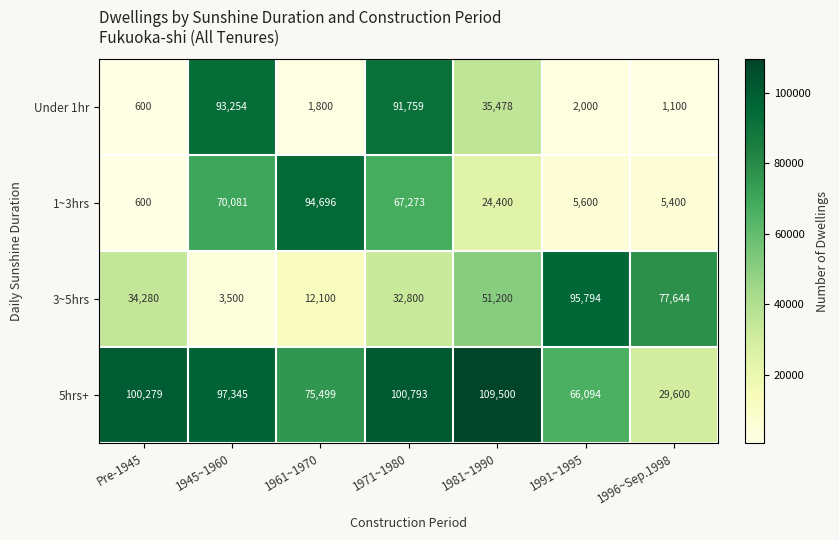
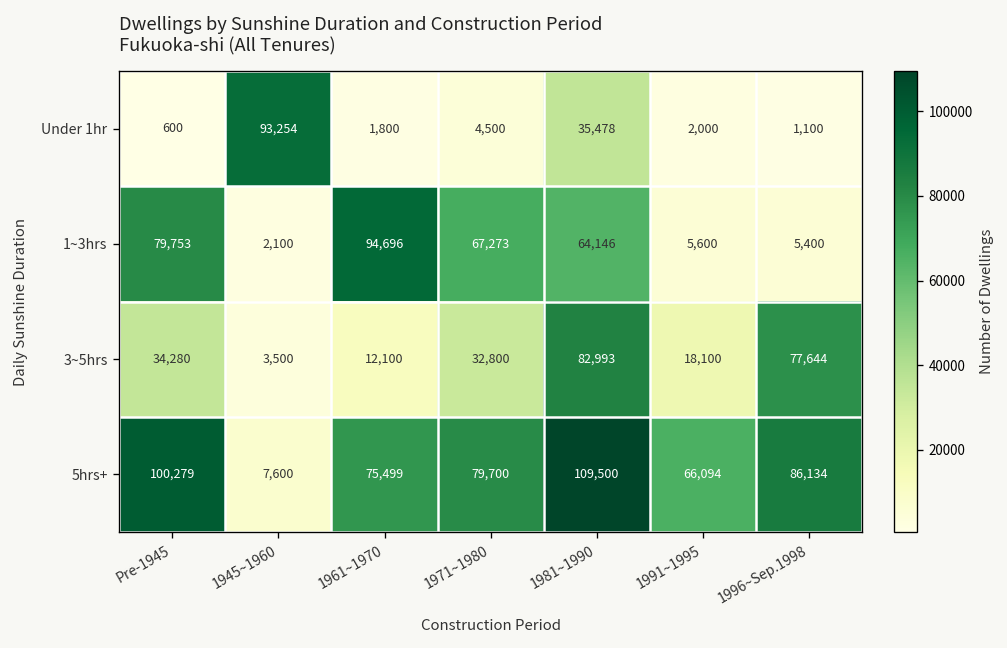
  {
    "Under 1hr": {
      "Pre-1945": "600",
      "1945~1960": "93,254",
      "1961~1970": "1,800",
-     "1971~1980": "91,759",
+     "1971~1980": "4,500",
      "1981~1990": "35,478",
      "1991~1995": "2,000",
      "1996~Sep.1998": "1,100"
    },
    "1~3hrs": {
-     "Pre-1945": "600",
-     "1945~1960": "70,081",
+     "Pre-1945": "79,753",
+     "1945~1960": "2,100",
      "1961~1970": "94,696",
      "1971~1980": "67,273",
-     "1981~1990": "24,400",
+     "1981~1990": "64,146",
      "1991~1995": "5,600",
      "1996~Sep.1998": "5,400"
    },
    "3~5hrs": {
      "Pre-1945": "34,280",
      "1945~1960": "3,500",
      "1961~1970": "12,100",
      "1971~1980": "32,800",
-     "1981~1990": "51,200",
-     "1991~1995": "95,794",
+     "1981~1990": "82,993",
+     "1991~1995": "18,100",
      "1996~Sep.1998": "77,644"
    },
    "5hrs+": {
      "Pre-1945": "100,279",
-     "1945~1960": "97,345",
+     "1945~1960": "7,600",
      "1961~1970": "75,499",
-     "1971~1980": "100,793",
+     "1971~1980": "79,700",
      "1981~1990": "109,500",
      "1991~1995": "66,094",
-     "1996~Sep.1998": "29,600"
+     "1996~Sep.1998": "86,134"
    }
  }
